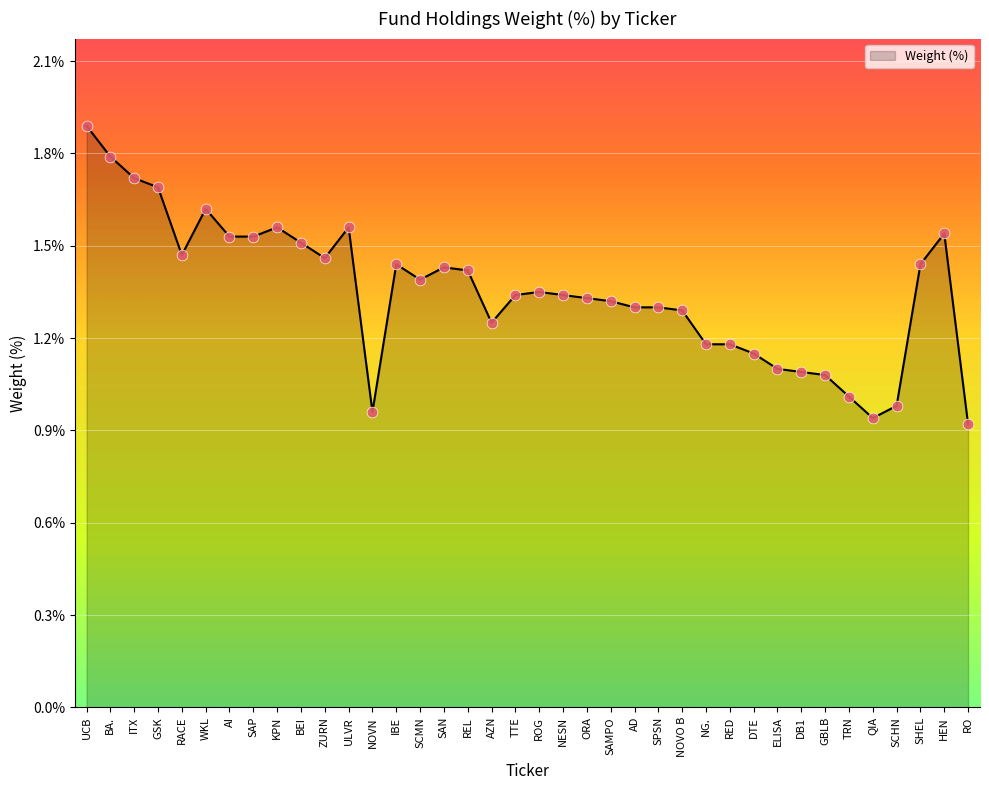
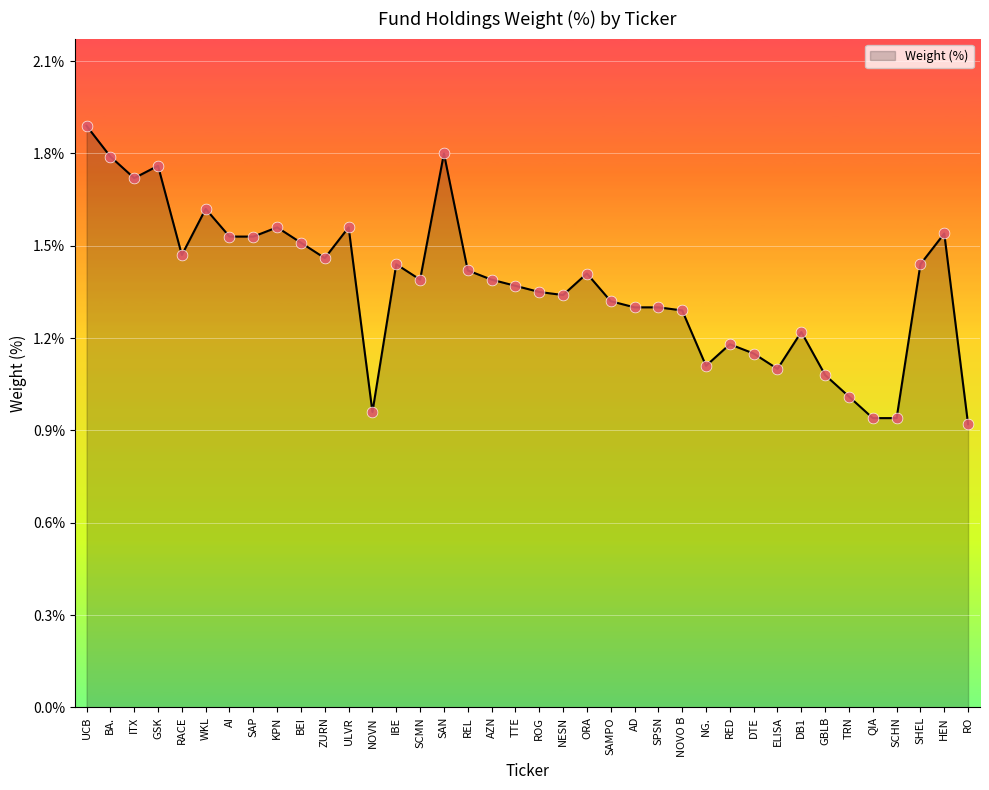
  {
    "UCB": "1.89%",
    "BA.": "1.79%",
    "ITX": "1.72%",
-   "GSK": "1.69%",
+   "GSK": "1.76%",
    "RACE": "1.47%",
    "WKL": "1.62%",
    "AI": "1.53%",
    "SAP": "1.53%",
    "KPN": "1.56%",
    "BEI": "1.51%",
    "ZURN": "1.46%",
    "ULVR": "1.56%",
    "NOVN": "0.96%",
    "IBE": "1.44%",
    "SCMN": "1.39%",
-   "SAN": "1.43%",
+   "SAN": "1.80%",
    "REL": "1.42%",
-   "AZN": "1.25%",
-   "TTE": "1.34%",
+   "AZN": "1.39%",
+   "TTE": "1.37%",
    "ROG": "1.35%",
    "NESN": "1.34%",
-   "ORA": "1.33%",
+   "ORA": "1.41%",
    "SAMPO": "1.32%",
    "AD": "1.30%",
    "SPSN": "1.30%",
    "NOVO B": "1.29%",
-   "NG.": "1.18%",
+   "NG.": "1.11%",
    "RED": "1.18%",
    "DTE": "1.15%",
    "ELISA": "1.10%",
-   "DB1": "1.09%",
+   "DB1": "1.22%",
    "GBLB": "1.08%",
    "TRN": "1.01%",
    "QIA": "0.94%",
-   "SCHN": "0.98%",
+   "SCHN": "0.94%",
    "SHEL": "1.44%",
    "HEN": "1.54%",
    "RO": "0.92%"
  }
